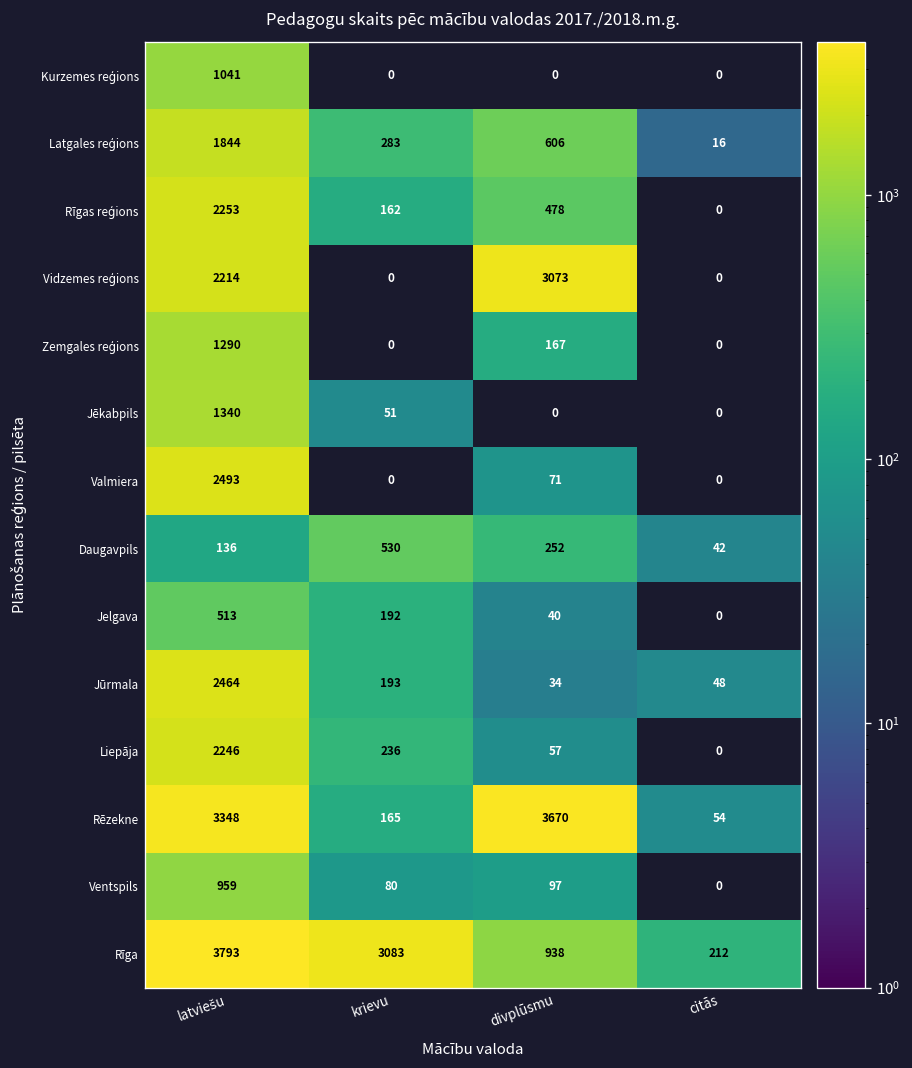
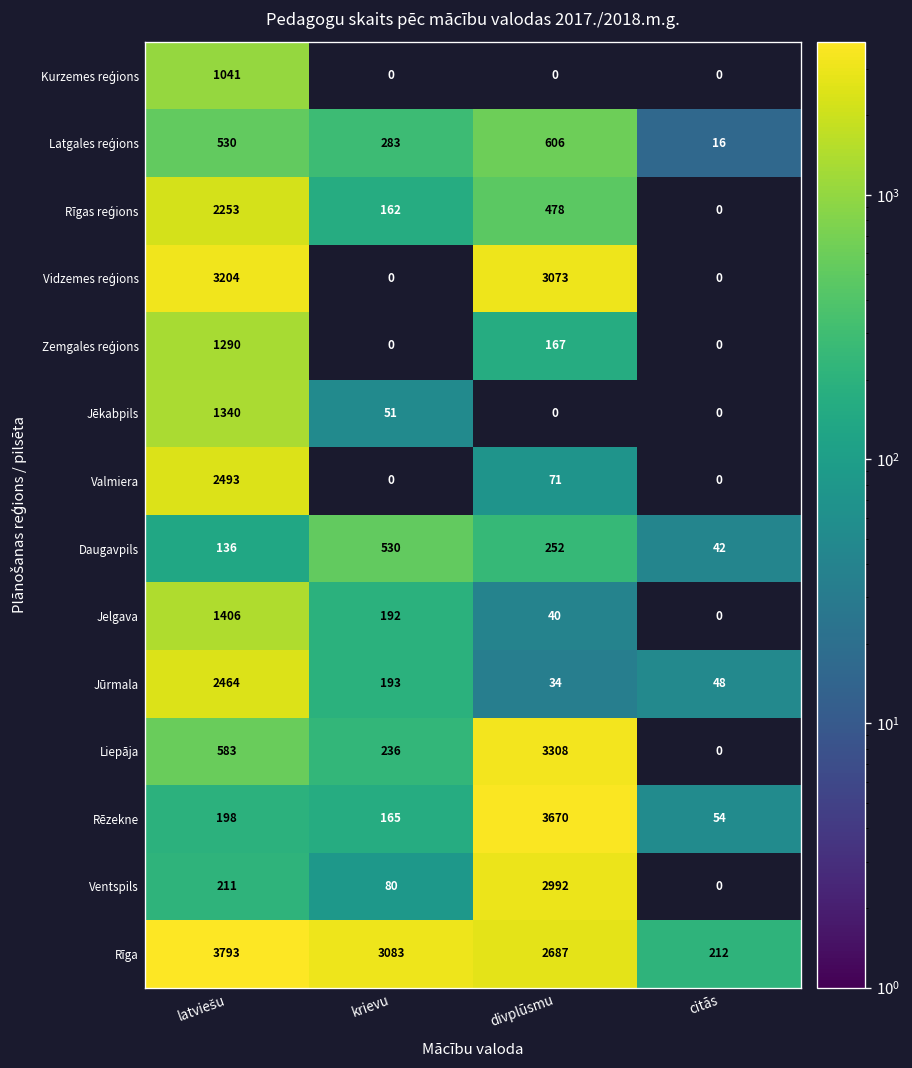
  {
    "Kurzemes reģions": {
      "latviešu": 1041
    },
    "Latgales reģions": {
-     "latviešu": 1844,
+     "latviešu": 530,
      "krievu": 283,
      "divplūsmu": 606,
      "citās": 16
    },
    "Rīgas reģions": {
      "latviešu": 2253,
      "krievu": 162,
      "divplūsmu": 478
    },
    "Vidzemes reģions": {
-     "latviešu": 2214,
+     "latviešu": 3204,
      "divplūsmu": 3073
    },
    "Zemgales reģions": {
      "latviešu": 1290,
      "divplūsmu": 167
    },
    "Jēkabpils": {
      "latviešu": 1340,
      "krievu": 51
    },
    "Valmiera": {
      "latviešu": 2493,
      "divplūsmu": 71
    },
    "Daugavpils": {
      "latviešu": 136,
      "krievu": 530,
      "divplūsmu": 252,
      "citās": 42
    },
    "Jelgava": {
-     "latviešu": 513,
+     "latviešu": 1406,
      "krievu": 192,
      "divplūsmu": 40
    },
    "Jūrmala": {
      "latviešu": 2464,
      "krievu": 193,
      "divplūsmu": 34,
      "citās": 48
    },
    "Liepāja": {
-     "latviešu": 2246,
+     "latviešu": 583,
      "krievu": 236,
-     "divplūsmu": 57
+     "divplūsmu": 3308
    },
    "Rēzekne": {
-     "latviešu": 3348,
+     "latviešu": 198,
      "krievu": 165,
      "divplūsmu": 3670,
      "citās": 54
    },
    "Ventspils": {
-     "latviešu": 959,
+     "latviešu": 211,
      "krievu": 80,
-     "divplūsmu": 97
+     "divplūsmu": 2992
    },
    "Rīga": {
      "latviešu": 3793,
      "krievu": 3083,
-     "divplūsmu": 938,
+     "divplūsmu": 2687,
      "citās": 212
    }
  }
